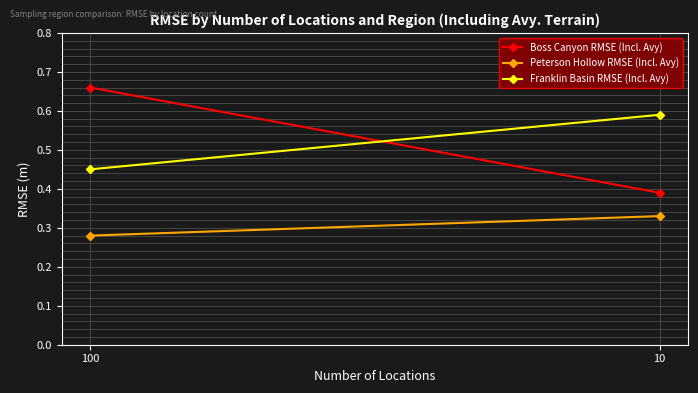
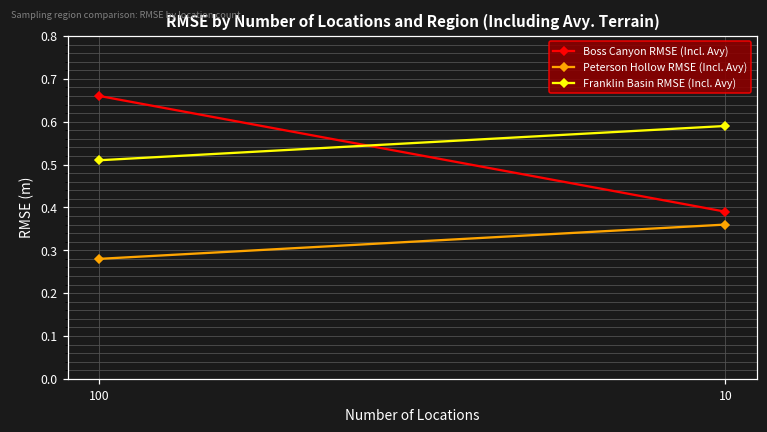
  {
    "Boss Canyon RMSE (Incl. Avy)": {
      "100": 0.66,
      "10": 0.39
    },
    "Peterson Hollow RMSE (Incl. Avy)": {
      "100": 0.28,
-     "10": 0.33
+     "10": 0.36
    },
    "Franklin Basin RMSE (Incl. Avy)": {
-     "100": 0.45,
+     "100": 0.51,
      "10": 0.59
    }
  }
